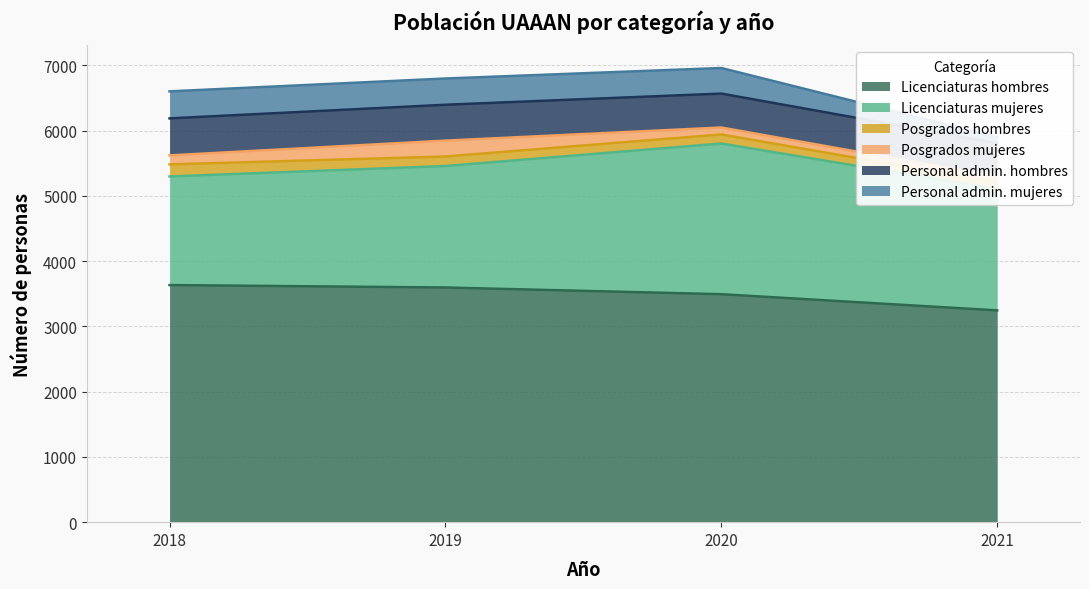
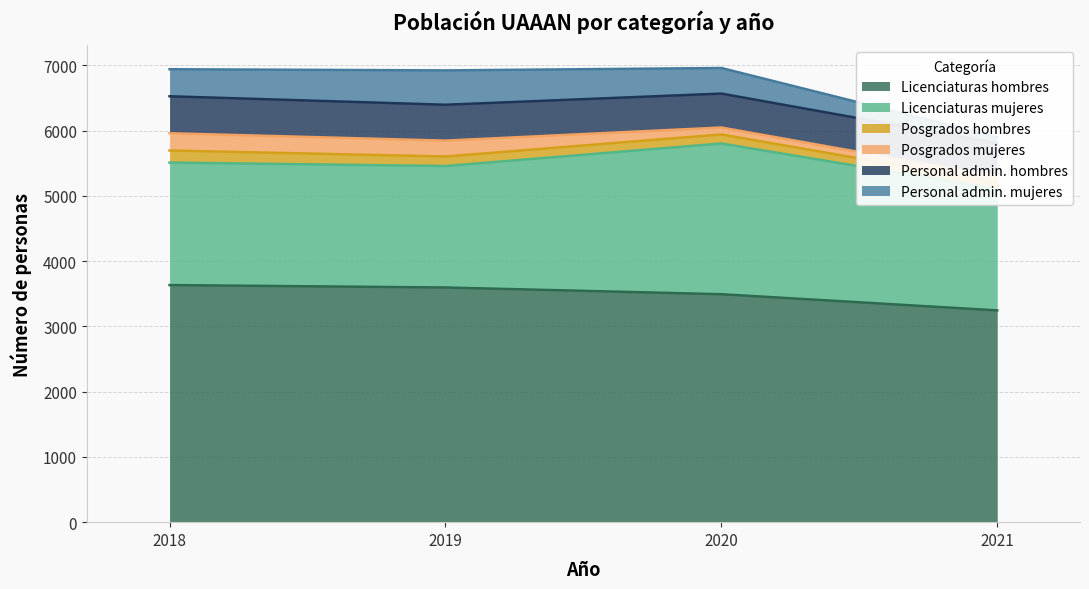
  {
    "Licenciaturas mujeres": {
-     "2018": 1700,
+     "2018": 1900,
      "2019": 1900,
      "2020": 2300
    },
    "Posgrados hombres": {
      "2018": 200,
      "2019": 100,
      "2020": 100
    },
    "Posgrados mujeres": {
-     "2018": 100,
+     "2018": 300,
      "2019": 200,
      "2020": 100
    },
    "Personal admin. mujeres": {
      "2018": 400,
-     "2019": 400,
+     "2019": 500,
      "2020": 400
    }
  }
